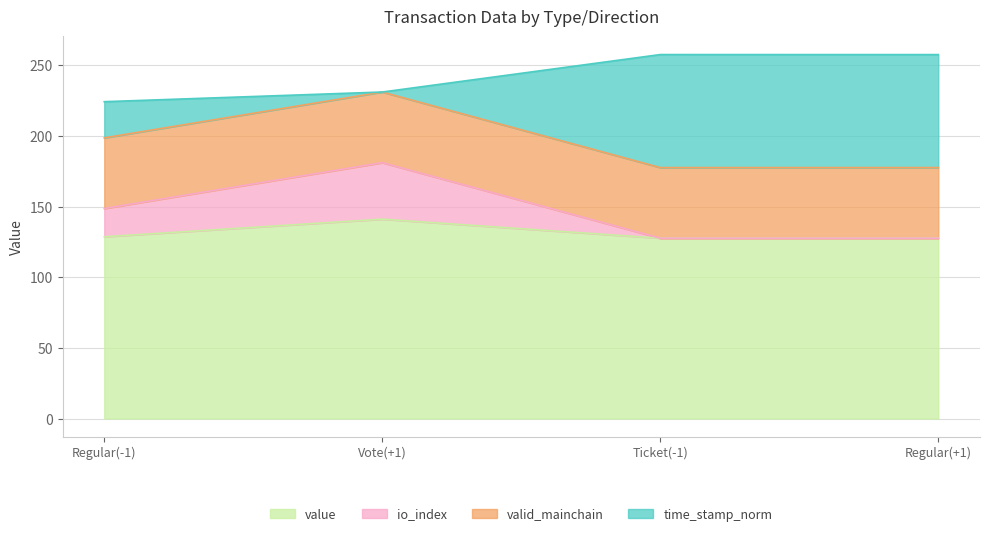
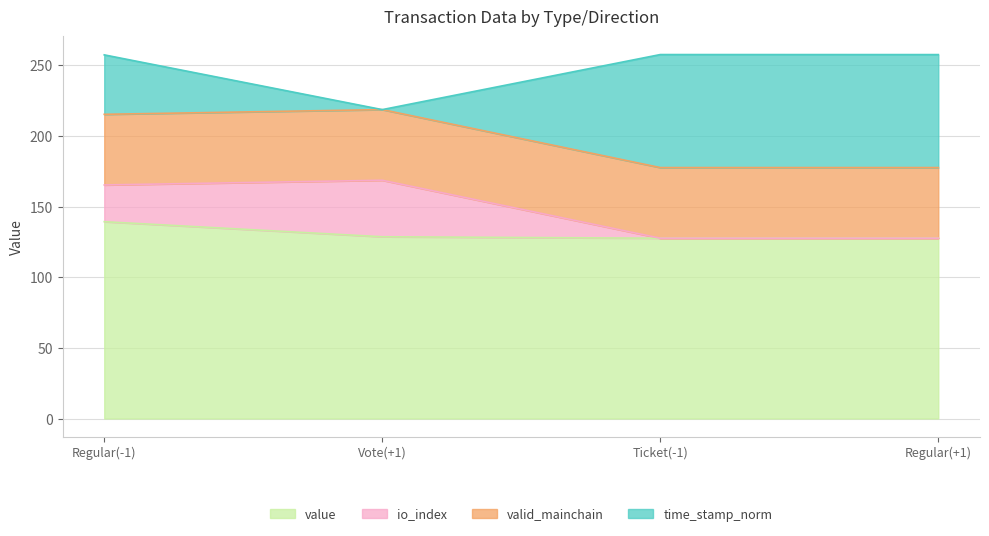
  {
    "value": {
-     "Regular(-1)": 129,
-     "Vote(+1)": 141
+     "Regular(-1)": 139,
+     "Vote(+1)": 129
    },
    "io_index": {
-     "Regular(-1)": 20,
+     "Regular(-1)": 26,
      "Vote(+1)": 40
    },
    "valid_mainchain": {
      "Regular(-1)": 50,
      "Ticket(-1)": 50,
      "Regular(+1)": 50
    },
    "time_stamp_norm": {
-     "Regular(-1)": 26,
+     "Regular(-1)": 42,
      "Ticket(-1)": 80,
      "Regular(+1)": 80
    }
  }
